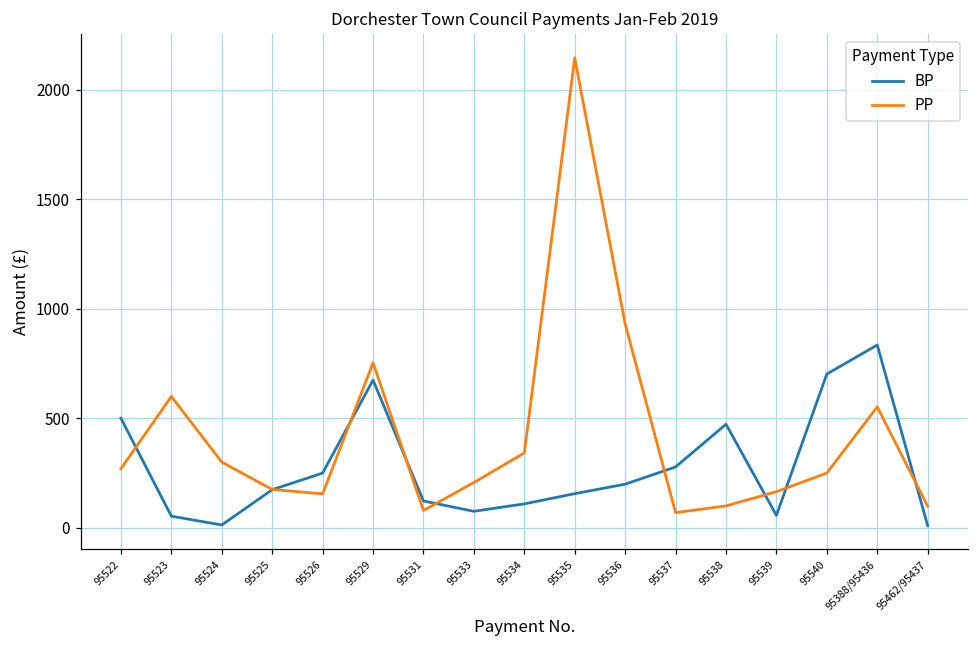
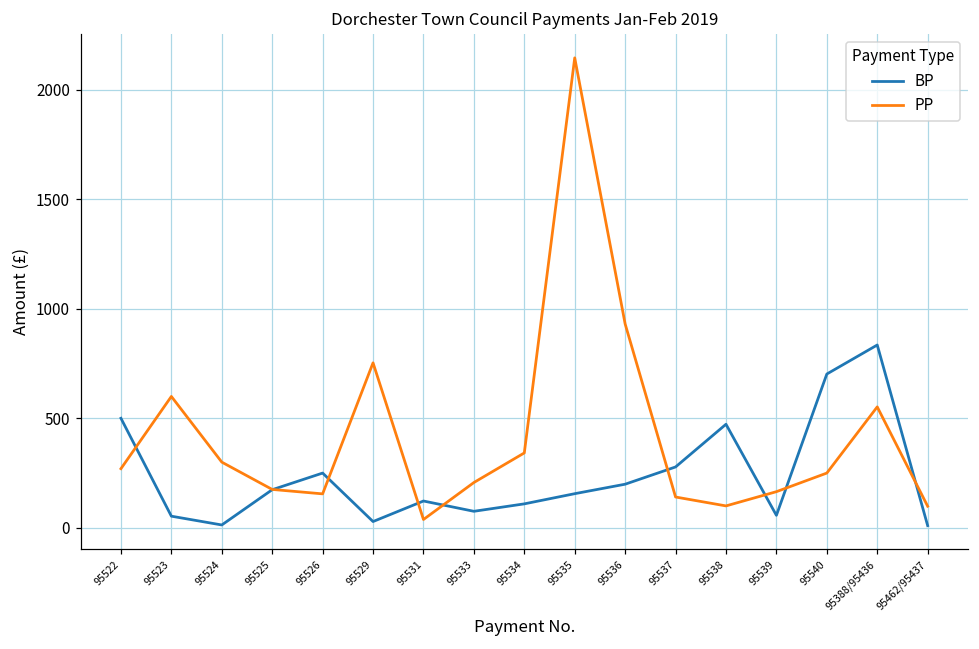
  {
    "BP": {
      "95522": 500,
      "95523": 50,
      "95524": 10,
      "95526": 250,
-     "95529": 670,
+     "95529": 30,
      "95531": 120,
      "95533": 80,
      "95534": 110,
      "95535": 160,
      "95536": 200,
      "95537": 280,
      "95538": 470,
      "95539": 60,
      "95540": 700,
      "95388/95436": 840,
      "95462/95437": 10
    },
    "PP": {
      "95522": 270,
      "95523": 600,
      "95524": 300,
      "95526": 160,
      "95529": 750,
-     "95531": 80,
+     "95531": 40,
      "95533": 210,
      "95534": 340,
      "95535": 2150,
      "95536": 930,
-     "95537": 70,
+     "95537": 140,
      "95538": 100,
      "95539": 170,
      "95540": 250,
      "95388/95436": 550,
      "95462/95437": 100
    }
  }
